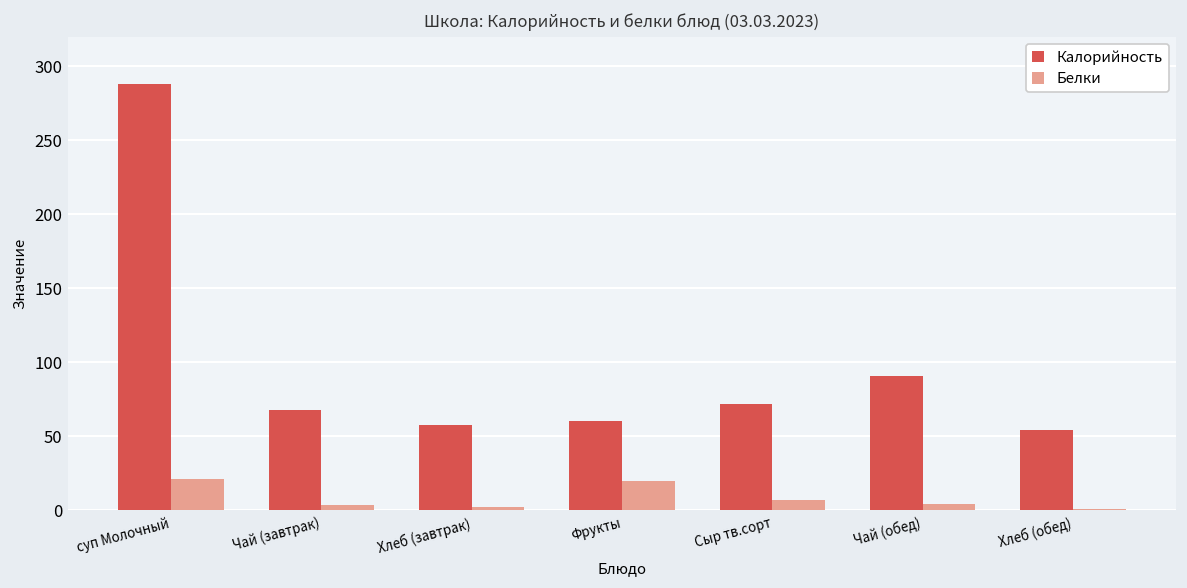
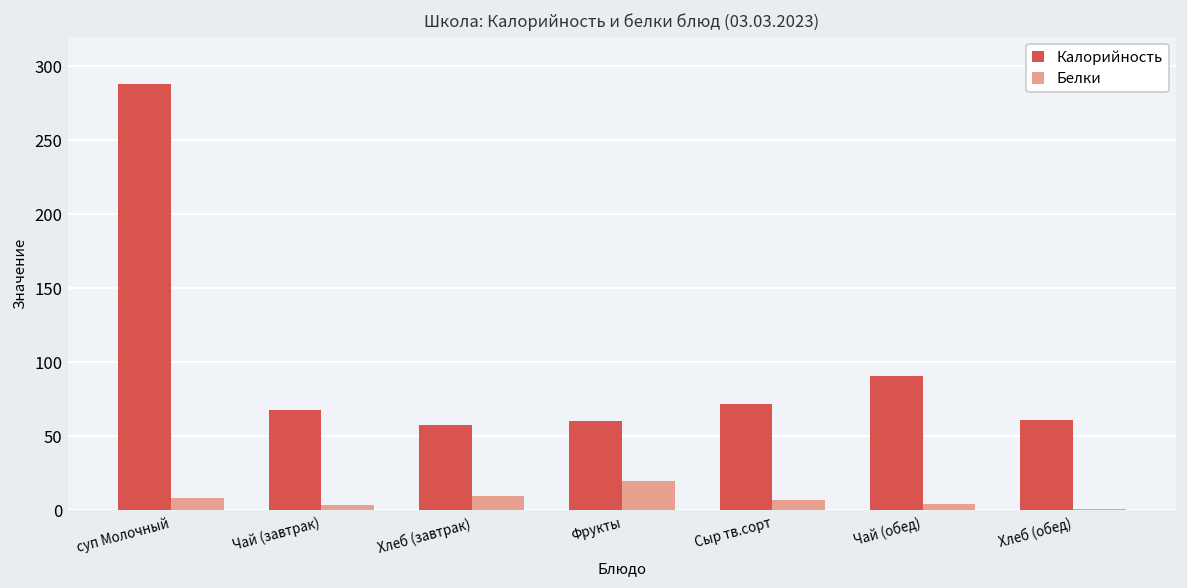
  {
    "Калорийность": {
      "суп Молочный": 288,
      "Чай (завтрак)": 68,
      "Хлеб (завтрак)": 58,
      "Фрукты": 61,
      "Сыр тв.сорт": 72,
      "Чай (обед)": 91,
-     "Хлеб (обед)": 54
+     "Хлеб (обед)": 61
    },
    "Белки": {
-     "суп Молочный": 21,
+     "суп Молочный": 8,
      "Чай (завтрак)": 4,
-     "Хлеб (завтрак)": 2,
+     "Хлеб (завтрак)": 10,
      "Фрукты": 20,
      "Сыр тв.сорт": 7,
      "Чай (обед)": 4
    }
  }
